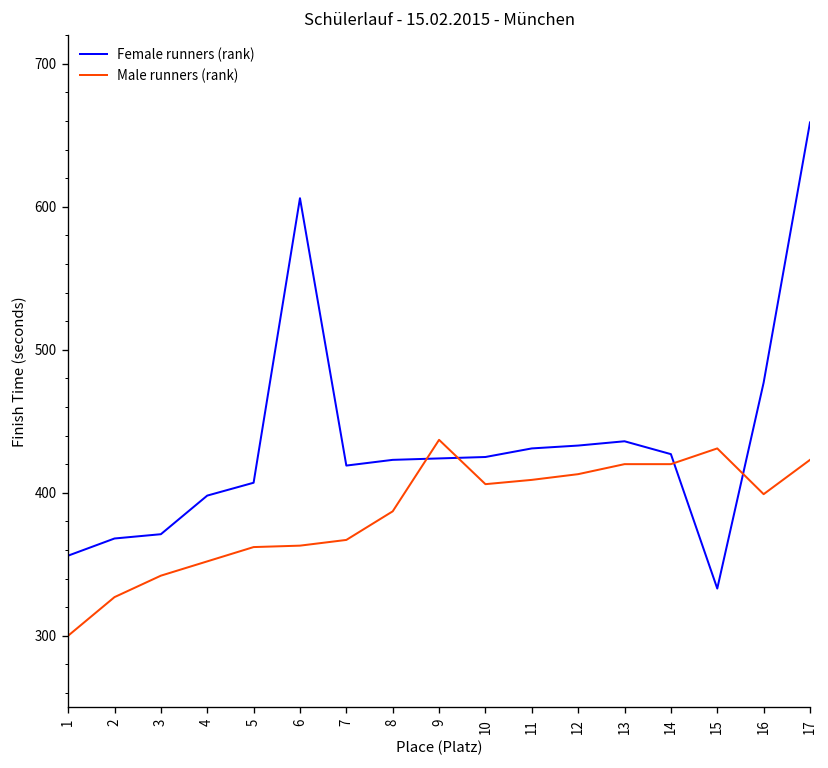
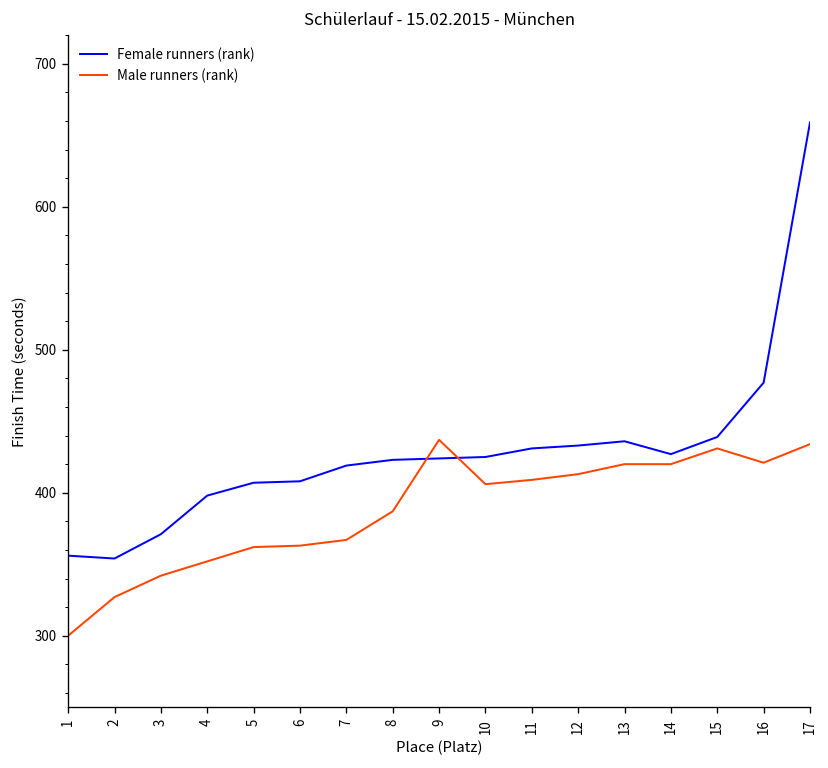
  {
    "Female runners (rank)": {
      "1": 356,
-     "2": 368,
+     "2": 354,
      "3": 371,
      "4": 398,
      "5": 407,
-     "6": 606,
+     "6": 408,
      "7": 419,
      "8": 423,
      "9": 424,
      "10": 425,
      "11": 431,
      "12": 433,
      "13": 436,
      "14": 427,
-     "15": 333,
+     "15": 439,
      "16": 477,
      "17": 659
    },
    "Male runners (rank)": {
      "1": 300,
      "2": 327,
      "3": 342,
      "4": 352,
      "5": 362,
      "6": 363,
      "7": 367,
      "8": 387,
      "9": 437,
      "10": 406,
      "11": 409,
      "12": 413,
      "13": 420,
      "14": 420,
      "15": 431,
-     "16": 399,
-     "17": 423
+     "16": 421,
+     "17": 434
    }
  }
